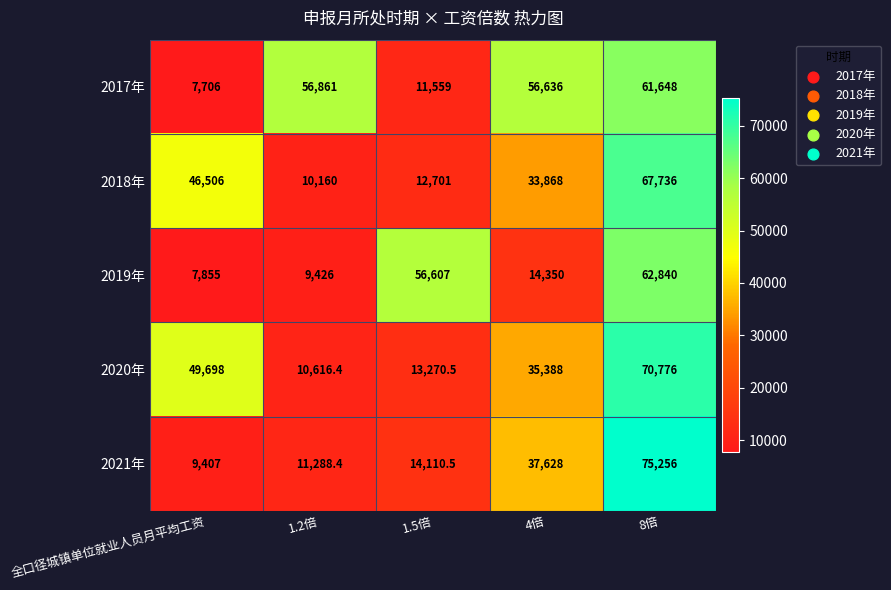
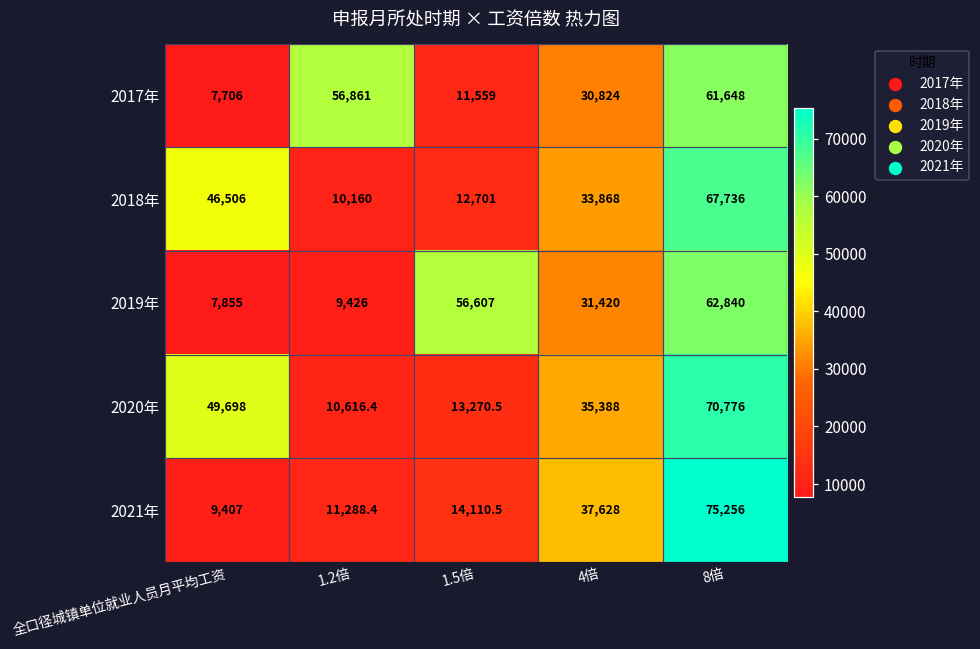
  {
    "2017年": {
      "全口径城镇单位就业人员月平均工资": "7,706",
      "1.2倍": "56,861",
      "1.5倍": "11,559",
-     "4倍": "56,636",
+     "4倍": "30,824",
      "8倍": "61,648"
    },
    "2018年": {
      "全口径城镇单位就业人员月平均工资": "46,506",
      "1.2倍": "10,160",
      "1.5倍": "12,701",
      "4倍": "33,868",
      "8倍": "67,736"
    },
    "2019年": {
      "全口径城镇单位就业人员月平均工资": "7,855",
      "1.2倍": "9,426",
      "1.5倍": "56,607",
-     "4倍": "14,350",
+     "4倍": "31,420",
      "8倍": "62,840"
    },
    "2020年": {
      "全口径城镇单位就业人员月平均工资": "49,698",
      "1.2倍": "10,616.4",
      "1.5倍": "13,270.5",
      "4倍": "35,388",
      "8倍": "70,776"
    },
    "2021年": {
      "全口径城镇单位就业人员月平均工资": "9,407",
      "1.2倍": "11,288.4",
      "1.5倍": "14,110.5",
      "4倍": "37,628",
      "8倍": "75,256"
    }
  }
